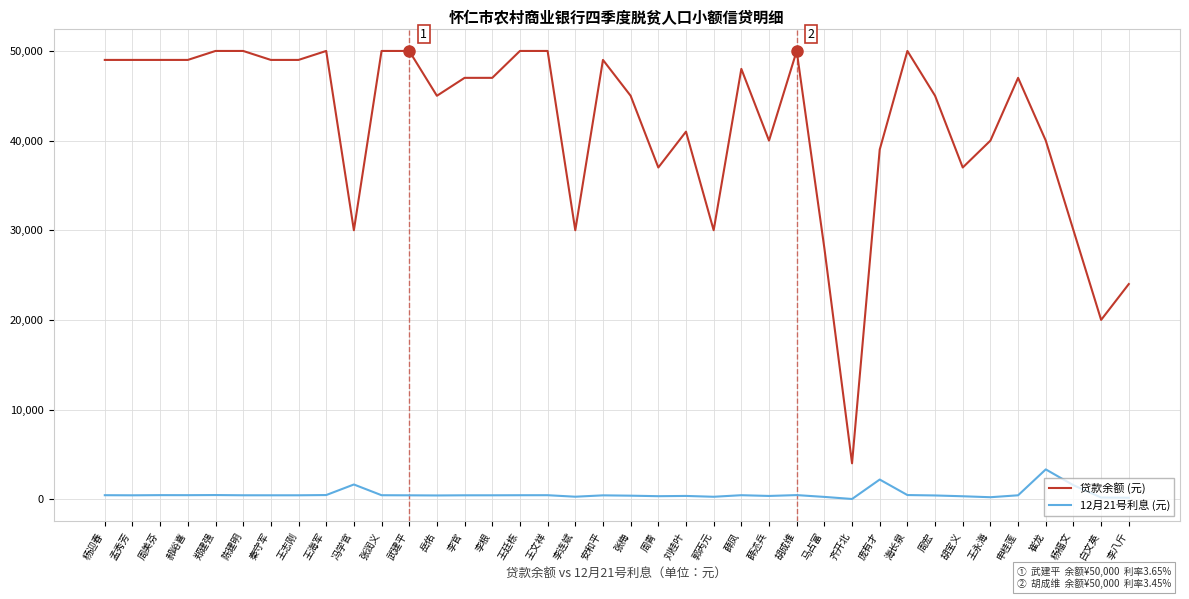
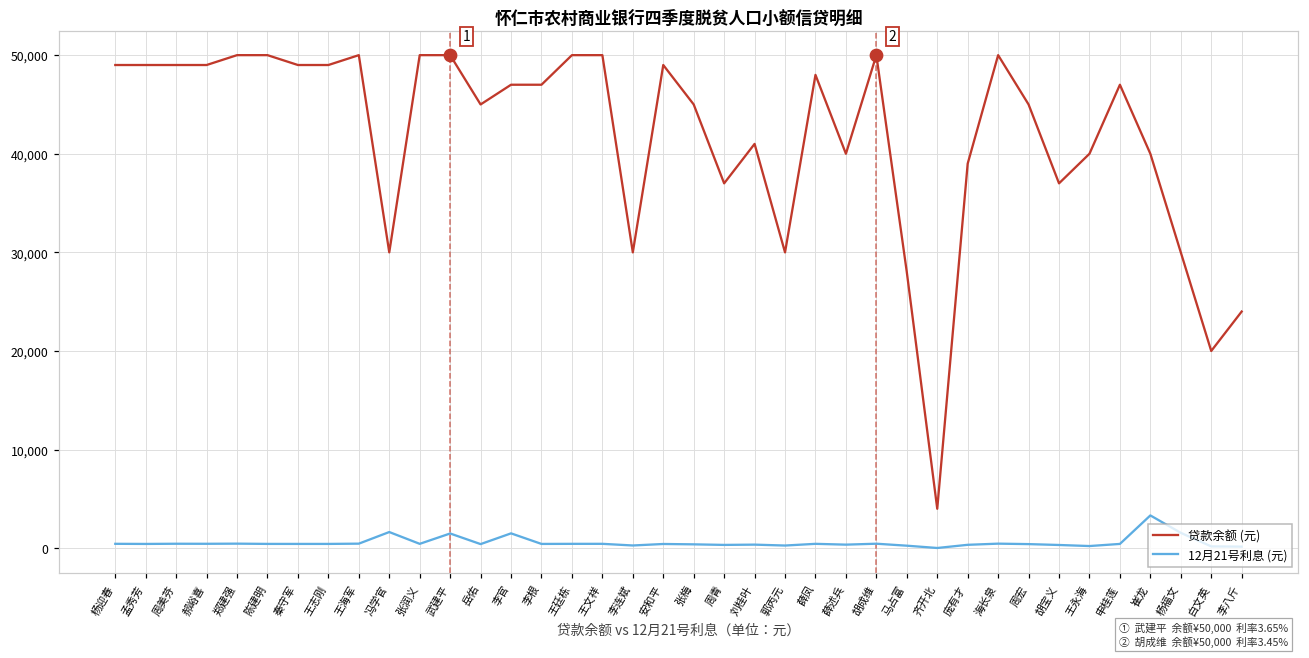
  {
    "12月21号利息 (元)": {
      "杨迎春": "0",
      "孟秀芳": "0",
      "周美芬": "0",
      "郝峪喜": "0",
      "郑建强": "0",
      "陈建明": "0",
      "秦守军": "0",
      "王志刚": "0",
      "王海军": "0",
      "冯学官": "2,000",
      "张润义": "0",
-     "武建平": "0",
+     "武建平": "1,000",
      "岳佑": "0",
-     "李官": "0",
+     "李官": "2,000",
      "李根": "0",
      "王廷栋": "0",
      "王文祥": "0",
      "李连斌": "0",
      "安和平": "0",
      "张梅": "0",
      "周青": "0",
      "刘桂叶": "0",
      "郭丙元": "0",
      "薛凤": "0",
      "薛述兵": "0",
      "胡成维": "0",
      "马占富": "0",
      "齐开北": "0",
-     "庞有才": "2,000",
+     "庞有才": "0",
      "海长泉": "0",
      "周宏": "0",
      "胡宝义": "0",
      "王永海": "0",
      "申桂莲": "0",
      "崔龙": "3,000"
    }
  }
